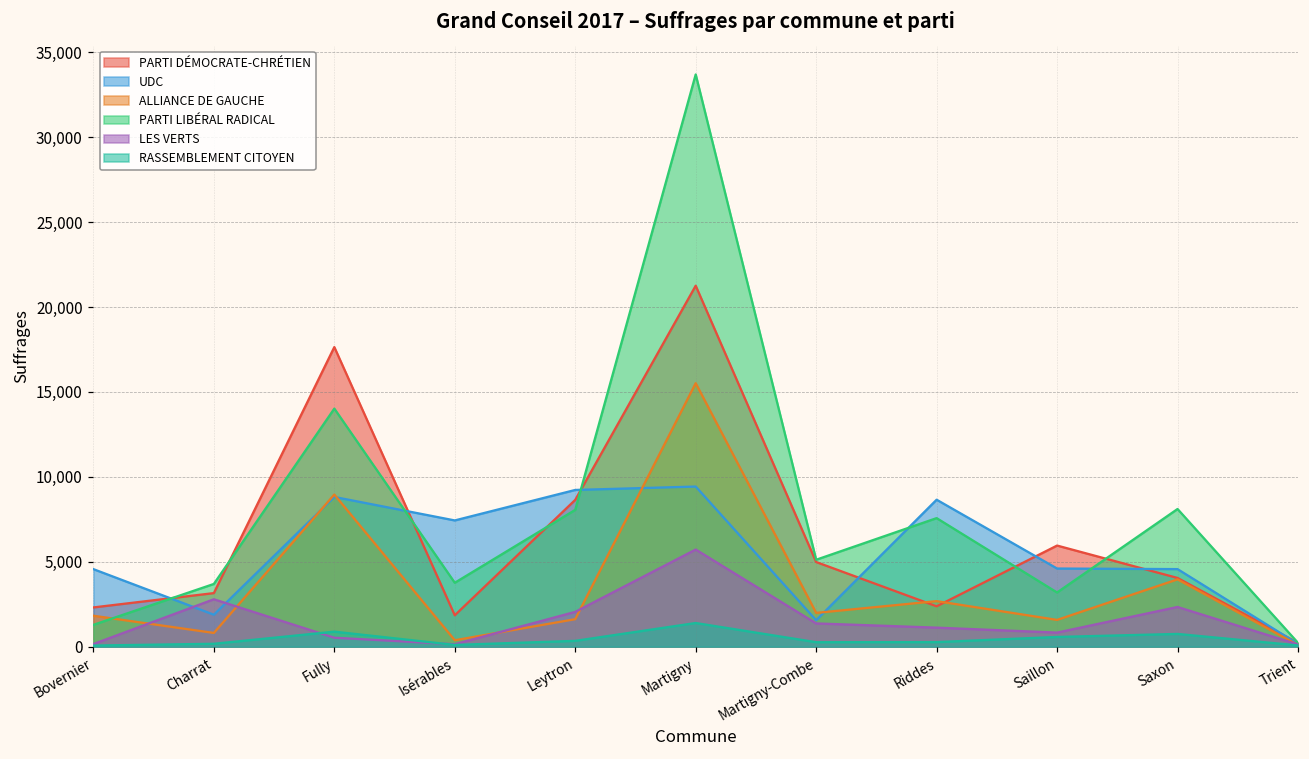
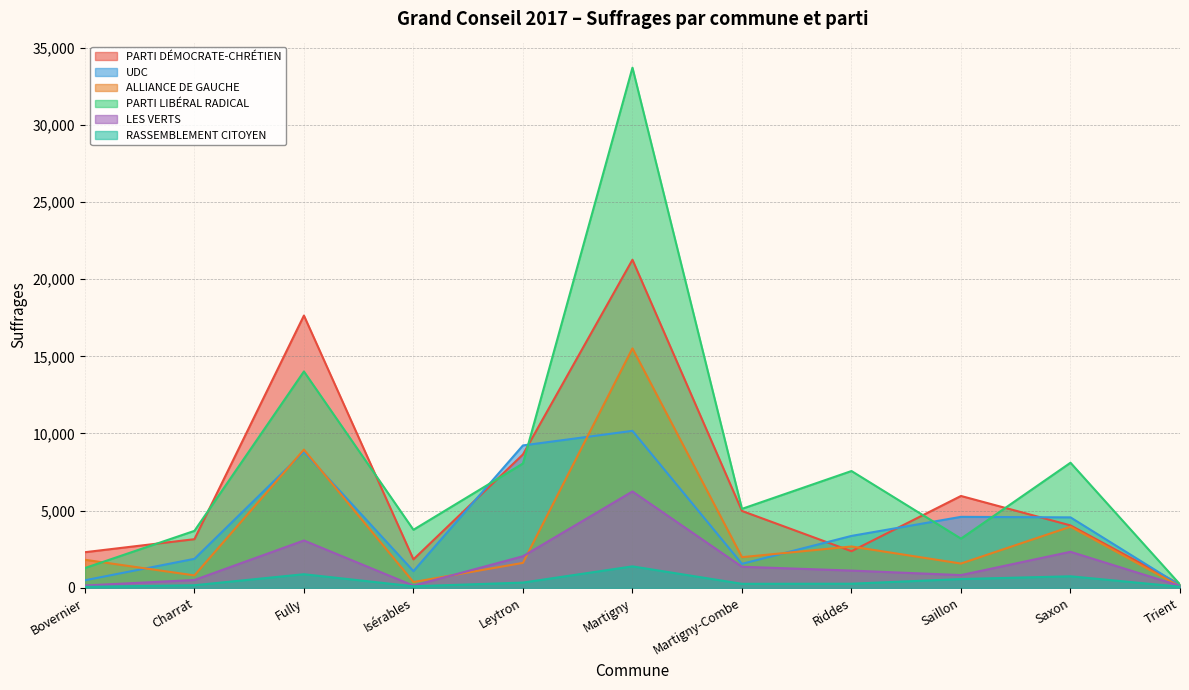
  {
    "UDC": {
-     "Bovernier": "4,600",
+     "Bovernier": "500",
      "Charrat": "1,900",
-     "Isérables": "7,400",
+     "Isérables": "1,100",
      "Leytron": "9,200",
-     "Martigny": "9,400",
+     "Martigny": "10,200",
      "Martigny-Combe": "1,600",
-     "Riddes": "8,700",
+     "Riddes": "3,400",
      "Saillon": "4,600",
      "Saxon": "4,600"
    },
    "LES VERTS": {
-     "Charrat": "2,800",
-     "Fully": "500",
+     "Charrat": "500",
+     "Fully": "3,100",
      "Leytron": "2,000",
-     "Martigny": "5,700",
+     "Martigny": "6,200",
      "Martigny-Combe": "1,400",
      "Riddes": "1,100",
      "Saillon": "800",
      "Saxon": "2,300"
    }
  }
